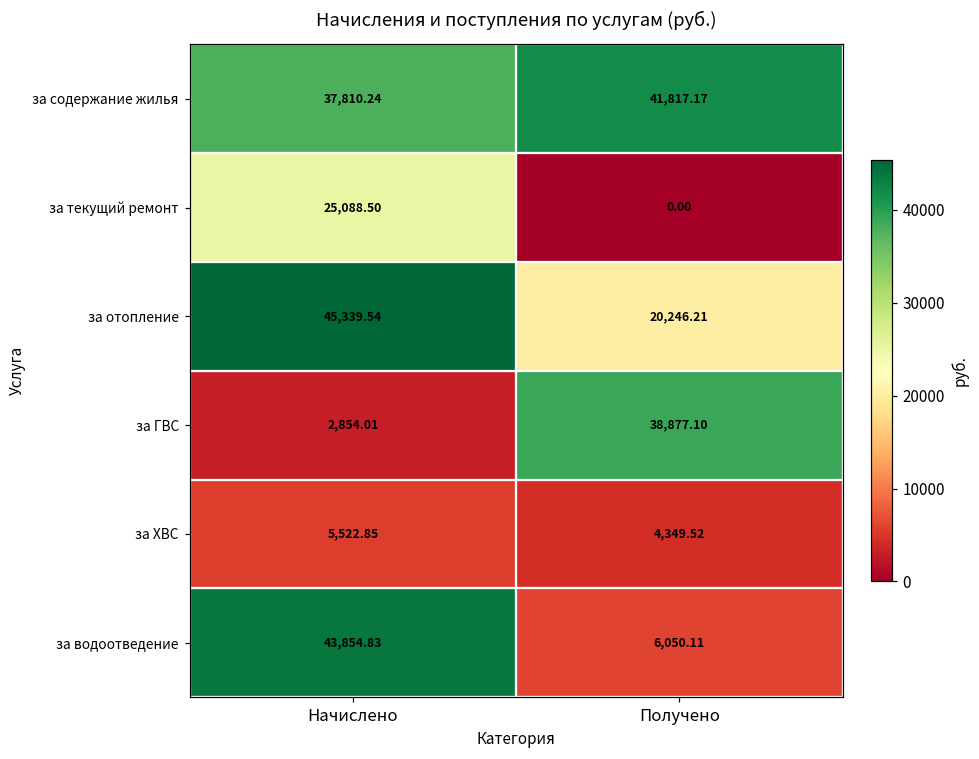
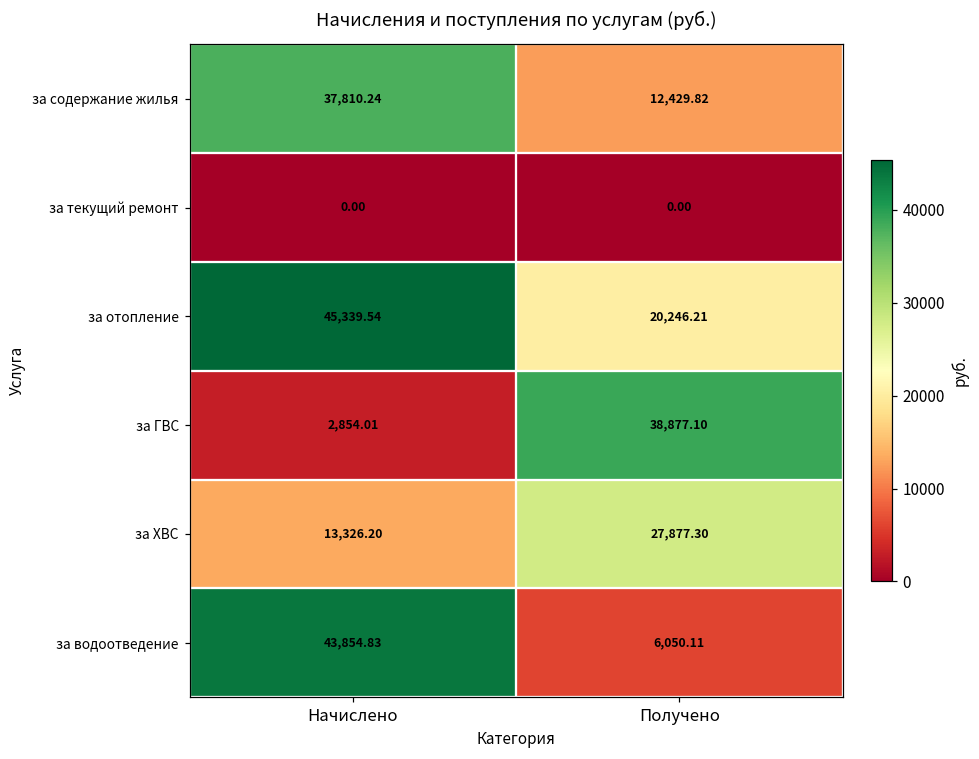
  {
    "за содержание жилья": {
      "Начислено": "37,810.24",
-     "Получено": "41,817.17"
+     "Получено": "12,429.82"
    },
    "за текущий ремонт": {
-     "Начислено": "25,088.50",
+     "Начислено": "0.00",
      "Получено": "0.00"
    },
    "за отопление": {
      "Начислено": "45,339.54",
      "Получено": "20,246.21"
    },
    "за ГВС": {
      "Начислено": "2,854.01",
      "Получено": "38,877.10"
    },
    "за ХВС": {
-     "Начислено": "5,522.85",
-     "Получено": "4,349.52"
+     "Начислено": "13,326.20",
+     "Получено": "27,877.30"
    },
    "за водоотведение": {
      "Начислено": "43,854.83",
      "Получено": "6,050.11"
    }
  }
